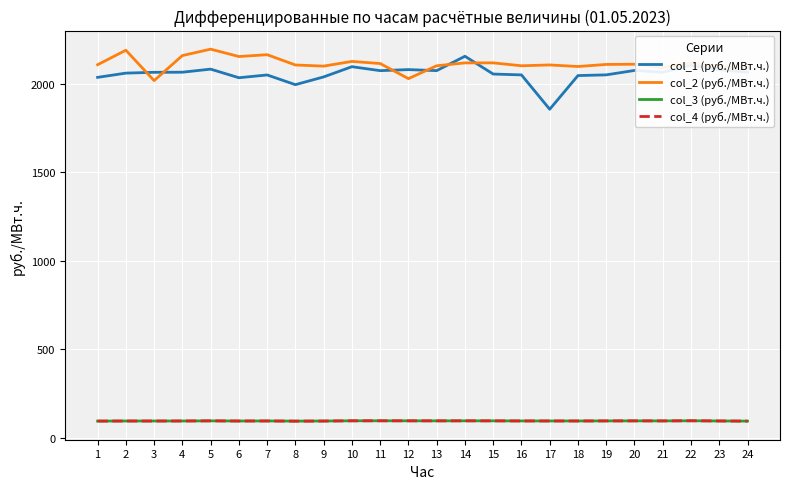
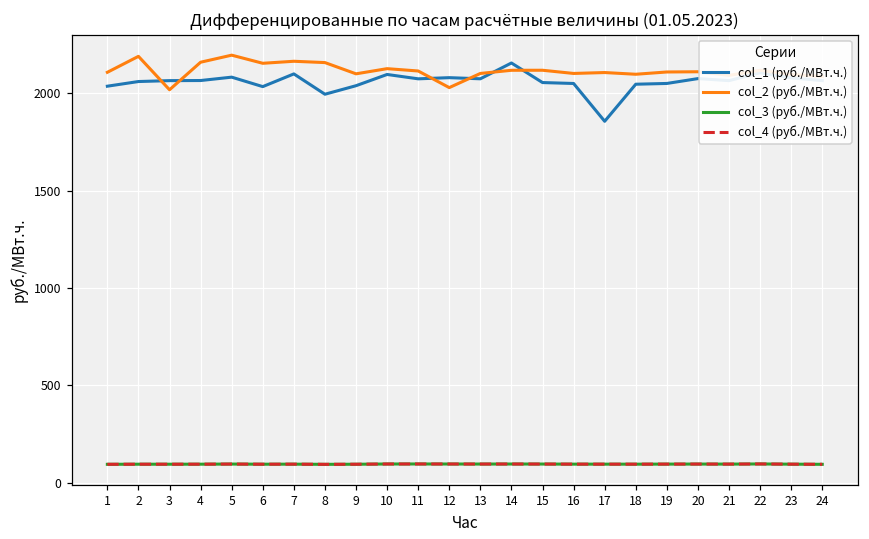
  {
    "col_1 (руб./МВт.ч.)": {
      "1": 2040,
      "2": 2060,
      "3": 2060,
      "4": 2070,
      "5": 2080,
      "6": 2030,
-     "7": 2050,
+     "7": 2100,
      "8": 1990,
      "9": 2040,
      "10": 2100,
      "11": 2070,
      "12": 2080,
      "13": 2070,
      "14": 2160,
      "15": 2050,
      "16": 2050,
      "17": 1860,
      "18": 2050,
      "19": 2050,
      "20": 2080
    },
    "col_2 (руб./МВт.ч.)": {
      "1": 2110,
      "2": 2190,
      "3": 2020,
      "4": 2160,
      "5": 2200,
      "6": 2150,
      "7": 2160,
-     "8": 2110,
+     "8": 2160,
      "9": 2100,
      "10": 2130,
      "11": 2110,
      "12": 2030,
      "13": 2100,
      "14": 2120,
      "15": 2120,
      "16": 2100,
      "17": 2110,
      "18": 2100,
      "19": 2110,
      "20": 2110
    },
    "col_4 (руб./МВт.ч.)": {
      "1": 90,
      "2": 90,
      "3": 90,
      "4": 90,
      "5": 100,
      "6": 90,
      "7": 100,
      "8": 90,
      "9": 90,
      "10": 100,
      "11": 100,
      "12": 100,
      "13": 100,
      "14": 100,
      "15": 100,
      "16": 100,
      "17": 100,
      "18": 100,
      "19": 100,
      "20": 100,
      "21": 100,
      "22": 100,
      "23": 100,
      "24": 90
    }
  }
